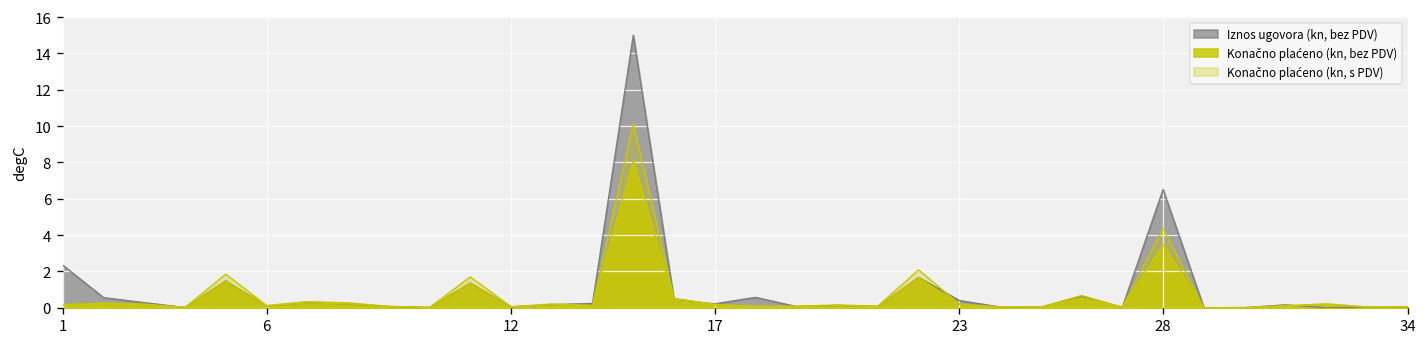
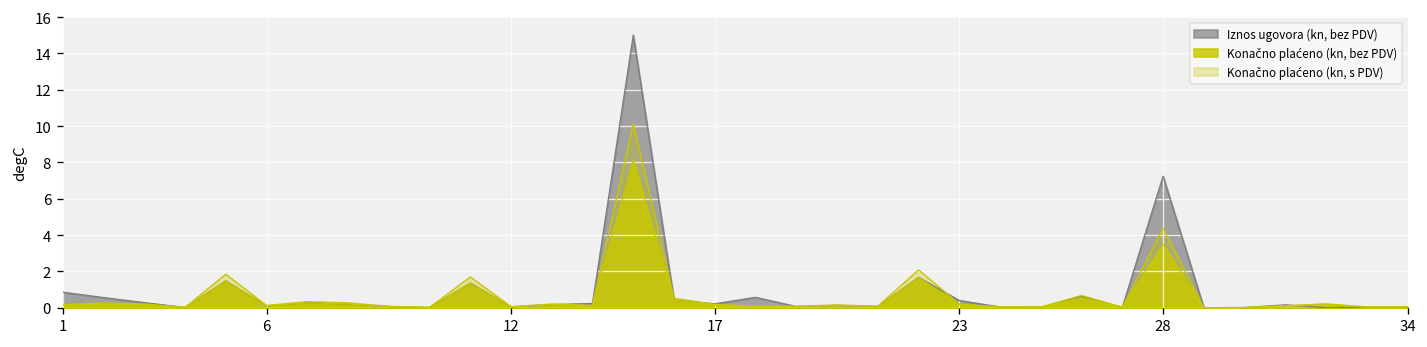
  {
    "Iznos ugovora (kn, bez PDV)": {
-     "1": 2.3,
+     "1": 0.9,
      "23": 0.4,
-     "28": 6.5
+     "28": 7.2
    }
  }
